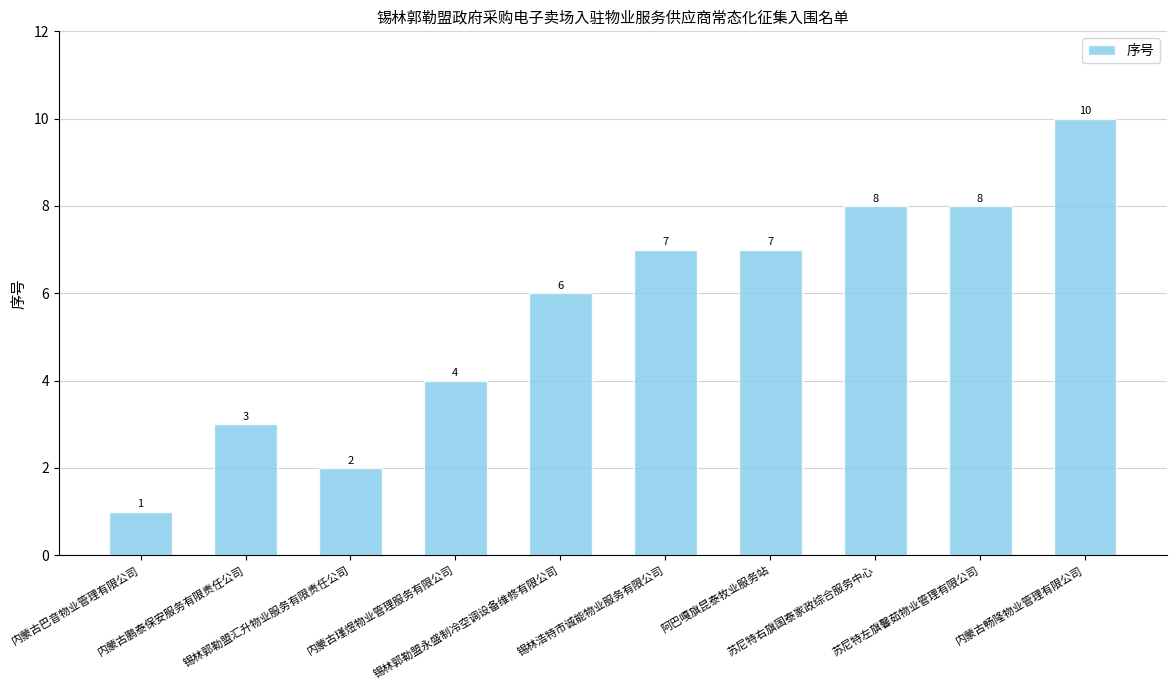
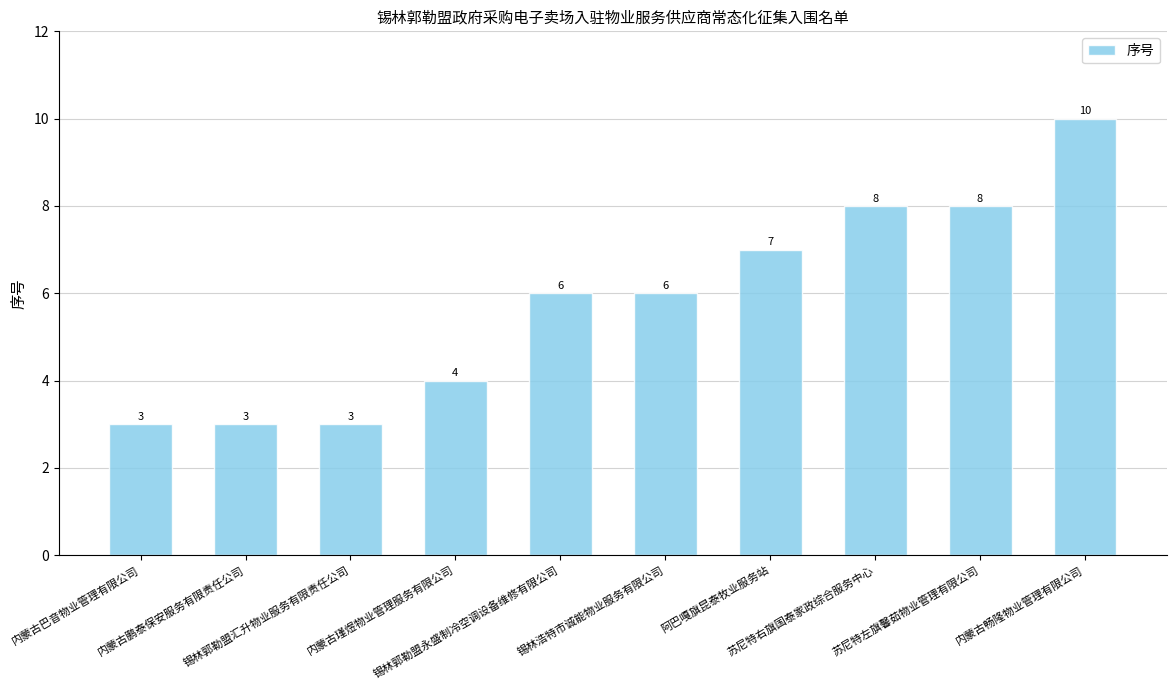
  {
-   "内蒙古巴音物业管理有限公司": 1,
+   "内蒙古巴音物业管理有限公司": 3,
    "内蒙古鹏泰保安服务有限责任公司": 3,
-   "锡林郭勒盟汇升物业服务有限责任公司": 2,
+   "锡林郭勒盟汇升物业服务有限责任公司": 3,
    "内蒙古瑾煜物业管理服务有限公司": 4,
    "锡林郭勒盟永盛制冷空调设备维修有限公司": 6,
-   "锡林浩特市诚能物业服务有限公司": 7,
+   "锡林浩特市诚能物业服务有限公司": 6,
    "阿巴嘎旗昆泰牧业服务站": 7,
    "苏尼特右旗国泰家政综合服务中心": 8,
    "苏尼特左旗馨茹物业管理有限公司": 8,
    "内蒙古畅隆物业管理有限公司": 10
  }
